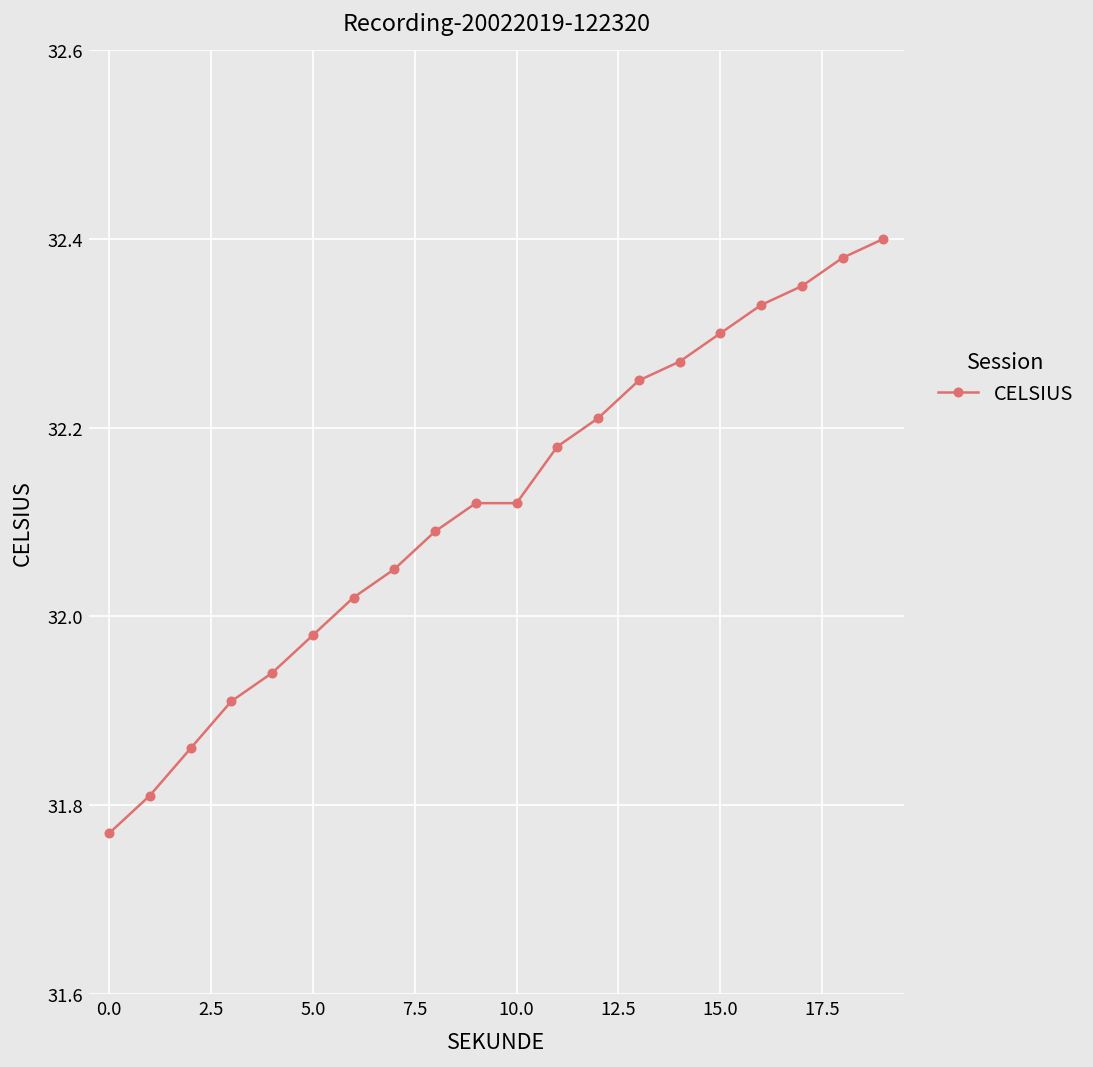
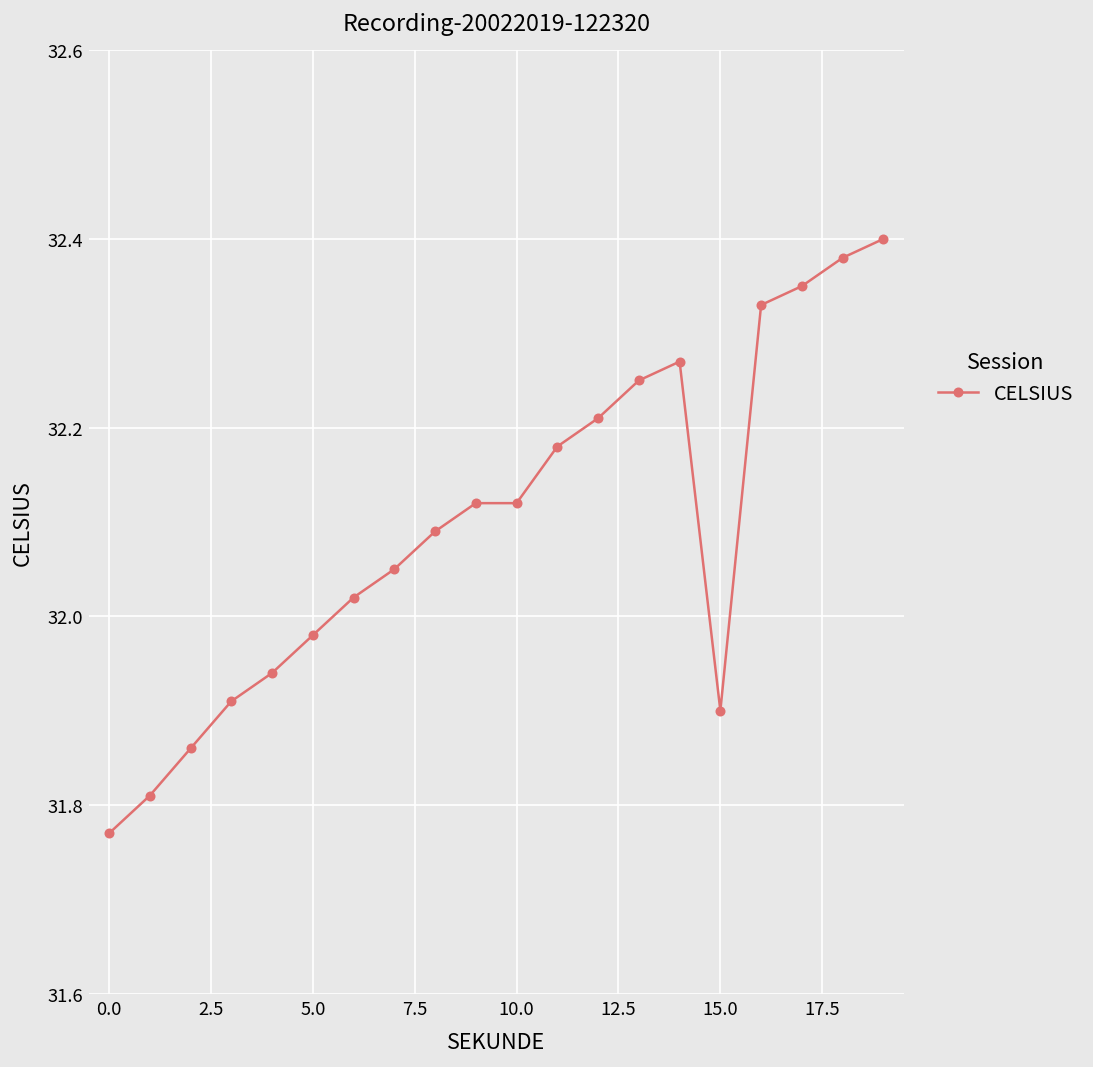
  {
    "0.0": 31.77,
    "5.0": 31.98,
    "10.0": 32.12,
-   "15.0": 32.3
+   "15.0": 31.9
  }
